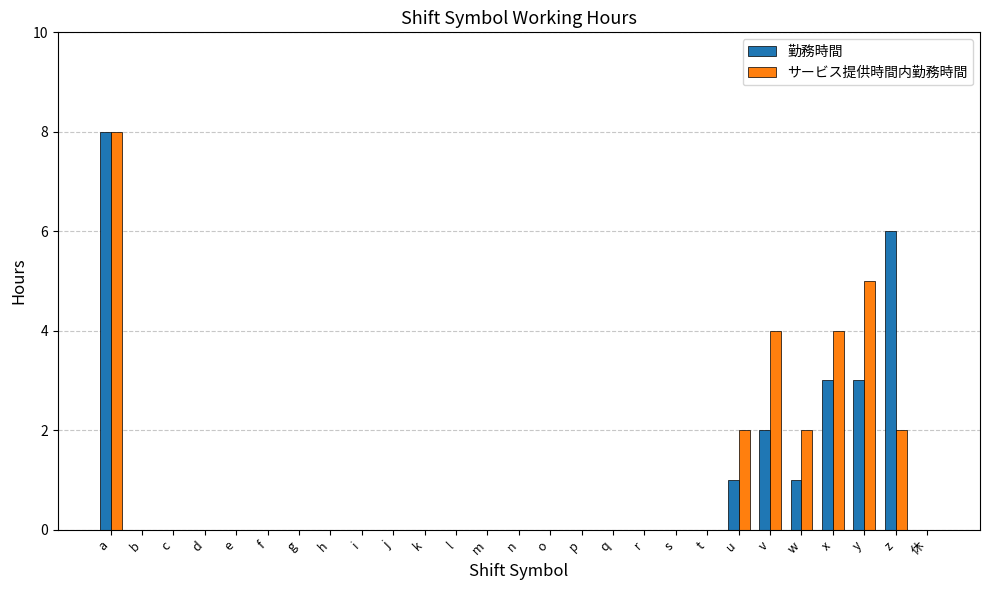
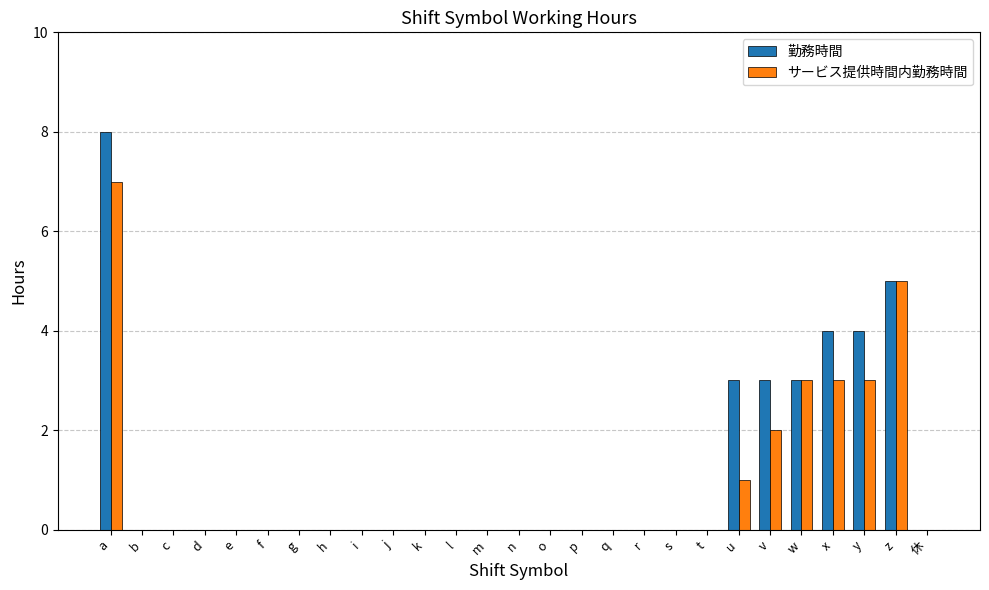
  {
    "勤務時間": {
      "a": 8,
      "b": 0,
      "c": 0,
      "d": 0,
      "e": 0,
      "f": 0,
      "g": 0,
      "h": 0,
      "i": 0,
      "j": 0,
      "k": 0,
      "l": 0,
      "m": 0,
      "n": 0,
      "o": 0,
      "p": 0,
      "q": 0,
      "r": 0,
      "s": 0,
      "t": 0,
-     "u": 1,
-     "v": 2,
-     "w": 1,
-     "x": 3,
-     "y": 3,
-     "z": 6,
+     "u": 3,
+     "v": 3,
+     "w": 3,
+     "x": 4,
+     "y": 4,
+     "z": 5,
      "休": 0
    },
    "サービス提供時間内勤務時間": {
-     "a": 8,
+     "a": 7,
      "b": 0,
      "c": 0,
      "d": 0,
      "e": 0,
      "f": 0,
      "g": 0,
      "h": 0,
      "i": 0,
      "j": 0,
      "k": 0,
      "l": 0,
      "m": 0,
      "n": 0,
      "o": 0,
      "p": 0,
      "q": 0,
      "r": 0,
      "s": 0,
      "t": 0,
-     "u": 2,
-     "v": 4,
-     "w": 2,
-     "x": 4,
-     "y": 5,
-     "z": 2,
+     "u": 1,
+     "v": 2,
+     "w": 3,
+     "x": 3,
+     "y": 3,
+     "z": 5,
      "休": 0
    }
  }
